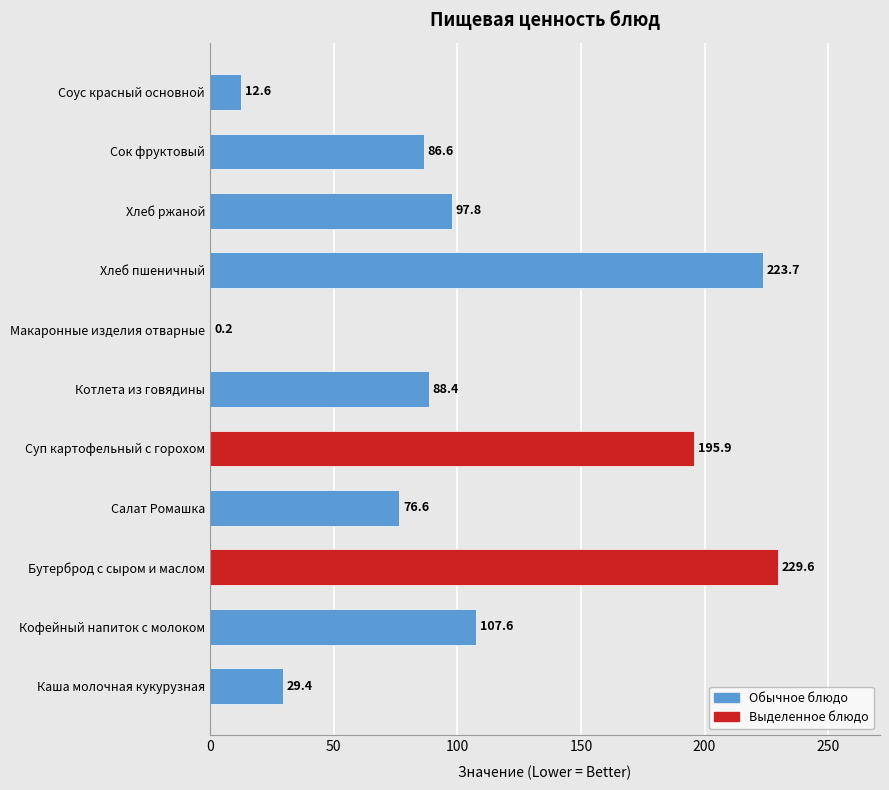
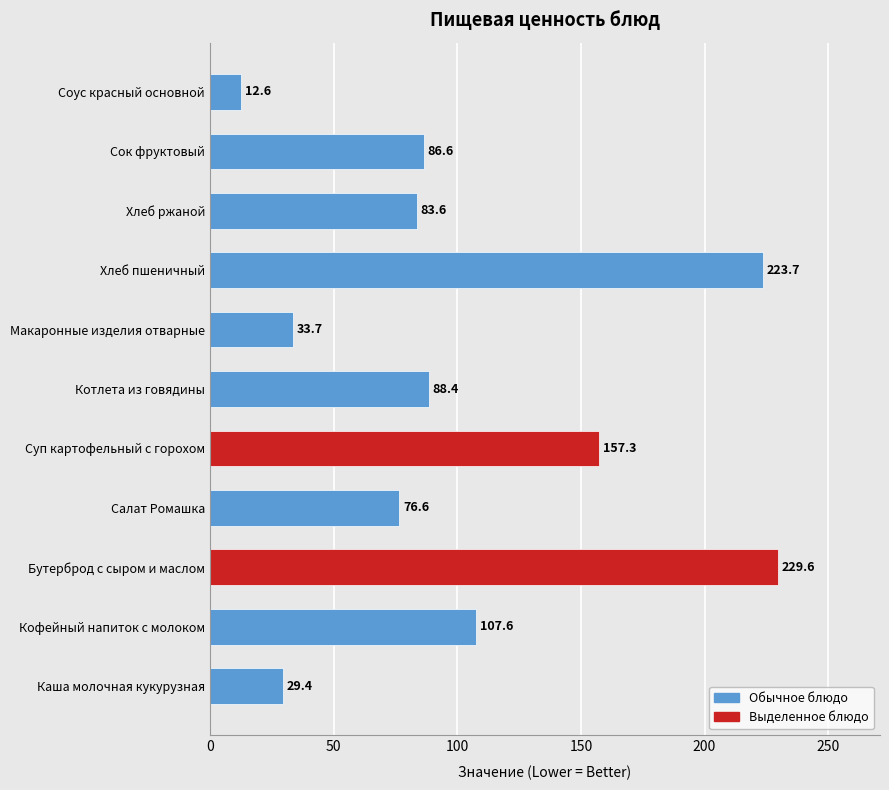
  {
    "Соус красный основной": 12.6,
    "Сок фруктовый": 86.6,
-   "Хлеб ржаной": 97.8,
+   "Хлеб ржаной": 83.6,
    "Хлеб пшеничный": 223.7,
-   "Макаронные изделия отварные": 0.2,
+   "Макаронные изделия отварные": 33.7,
    "Котлета из говядины": 88.4,
-   "Суп картофельный с горохом": 195.9,
+   "Суп картофельный с горохом": 157.3,
    "Салат Ромашка": 76.6,
    "Бутерброд с сыром и маслом": 229.6,
    "Кофейный напиток с молоком": 107.6,
    "Каша молочная кукурузная": 29.4
  }
